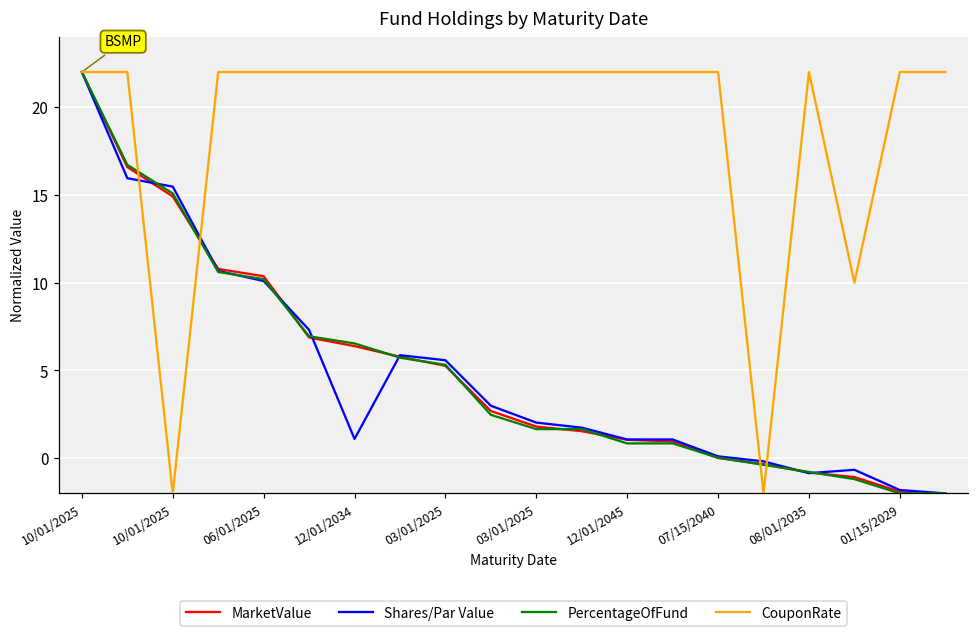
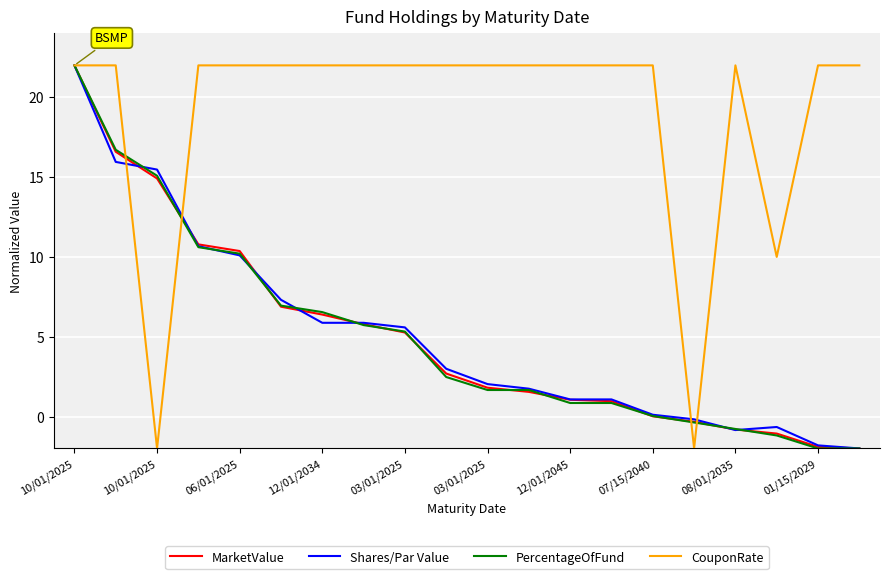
  {
    "MarketValue": {
      "06/01/2025": 10.4
    },
    "Shares/Par Value": {
-     "12/01/2034": 1.1
+     "12/01/2034": 5.9
    },
    "PercentageOfFund": {
      "12/01/2045": 0.8
    },
    "CouponRate": {
      "06/01/2025": 22.0,
      "12/01/2034": 22.0,
      "12/01/2045": 22.0,
      "07/15/2040": 22.0,
      "08/01/2035": 22.0,
      "01/15/2029": 22.0
    }
  }
